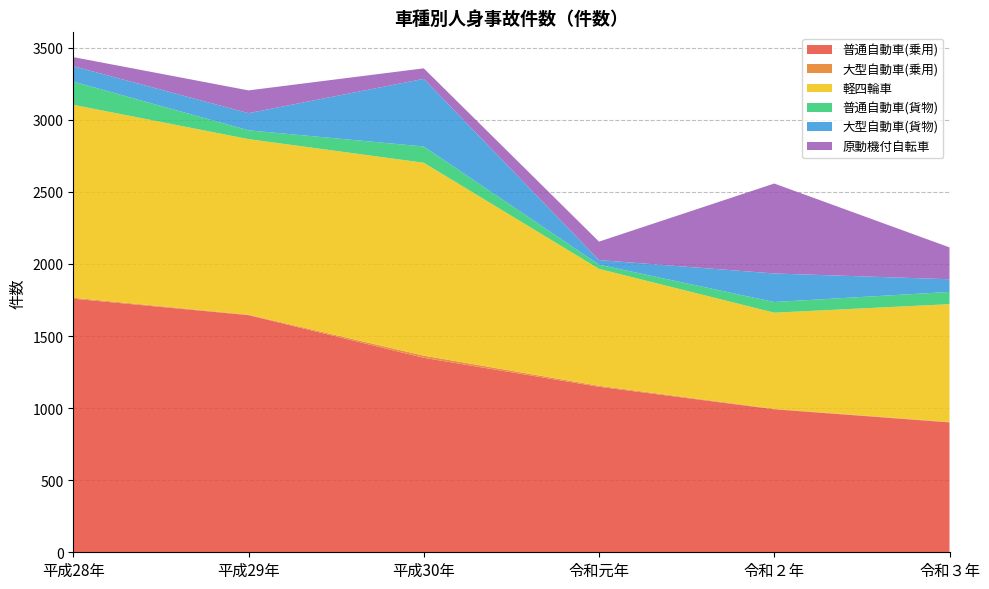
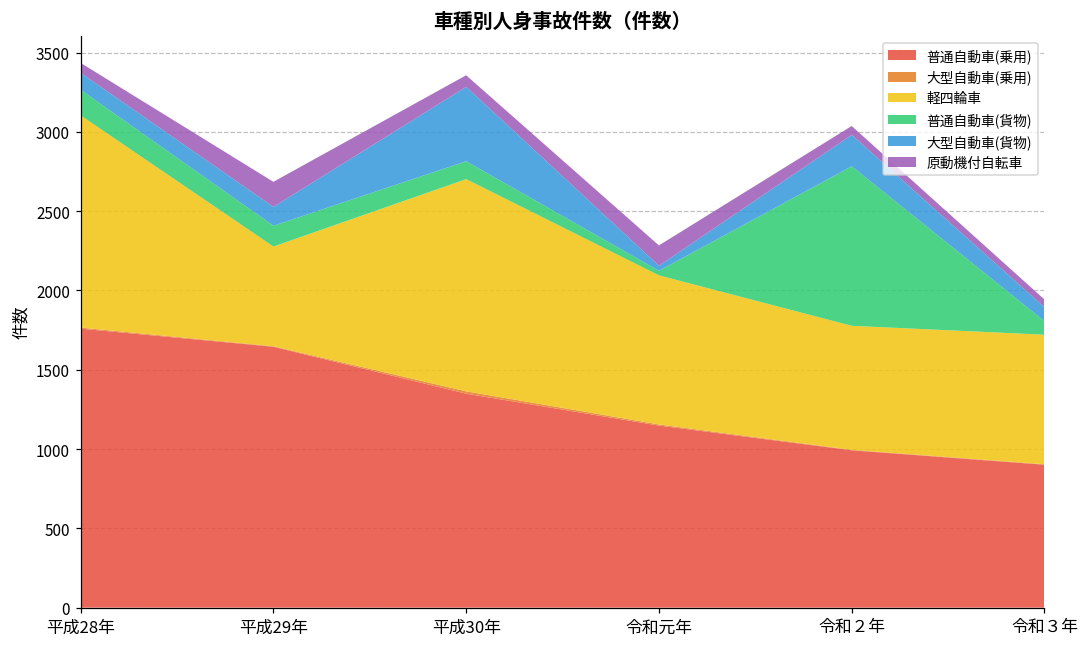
  {
    "軽四輪車": {
      "平成28年": 1340,
-     "平成29年": 1220,
+     "平成29年": 630,
      "平成30年": 1340,
-     "令和元年": 810,
-     "令和２年": 670,
+     "令和元年": 940,
+     "令和２年": 780,
      "令和３年": 820
    },
    "普通自動車(貨物)": {
      "平成28年": 160,
-     "平成29年": 60,
+     "平成29年": 130,
      "平成30年": 110,
      "令和元年": 30,
-     "令和２年": 70,
+     "令和２年": 1010,
      "令和３年": 90
    },
    "大型自動車(貨物)": {
      "平成28年": 110,
      "平成29年": 120,
      "平成30年": 470,
      "令和元年": 30,
      "令和２年": 200,
      "令和３年": 90
    },
    "原動機付自転車": {
      "平成28年": 60,
      "平成29年": 160,
      "平成30年": 70,
      "令和元年": 130,
-     "令和２年": 620,
-     "令和３年": 220
+     "令和２年": 60,
+     "令和３年": 50
    }
  }
